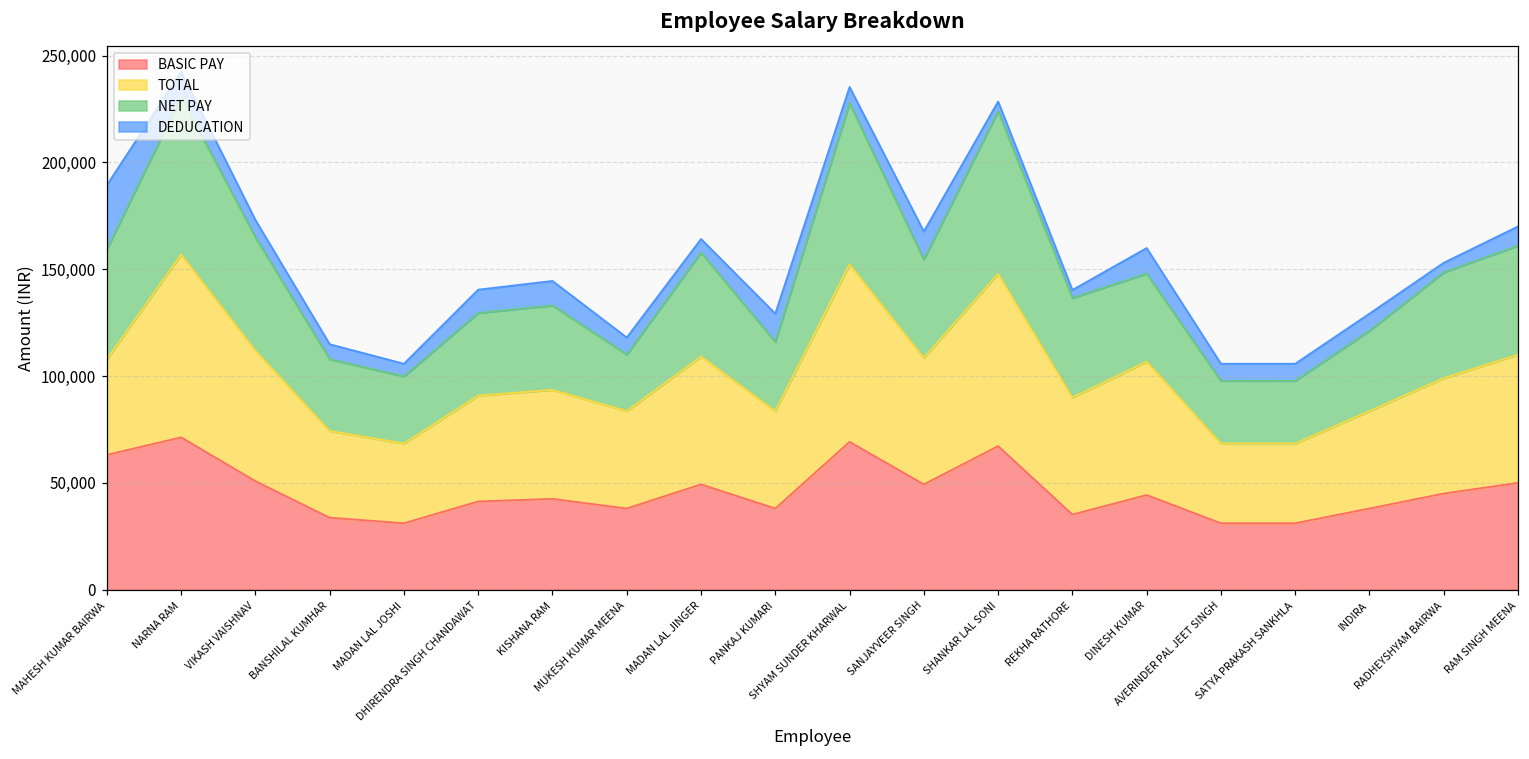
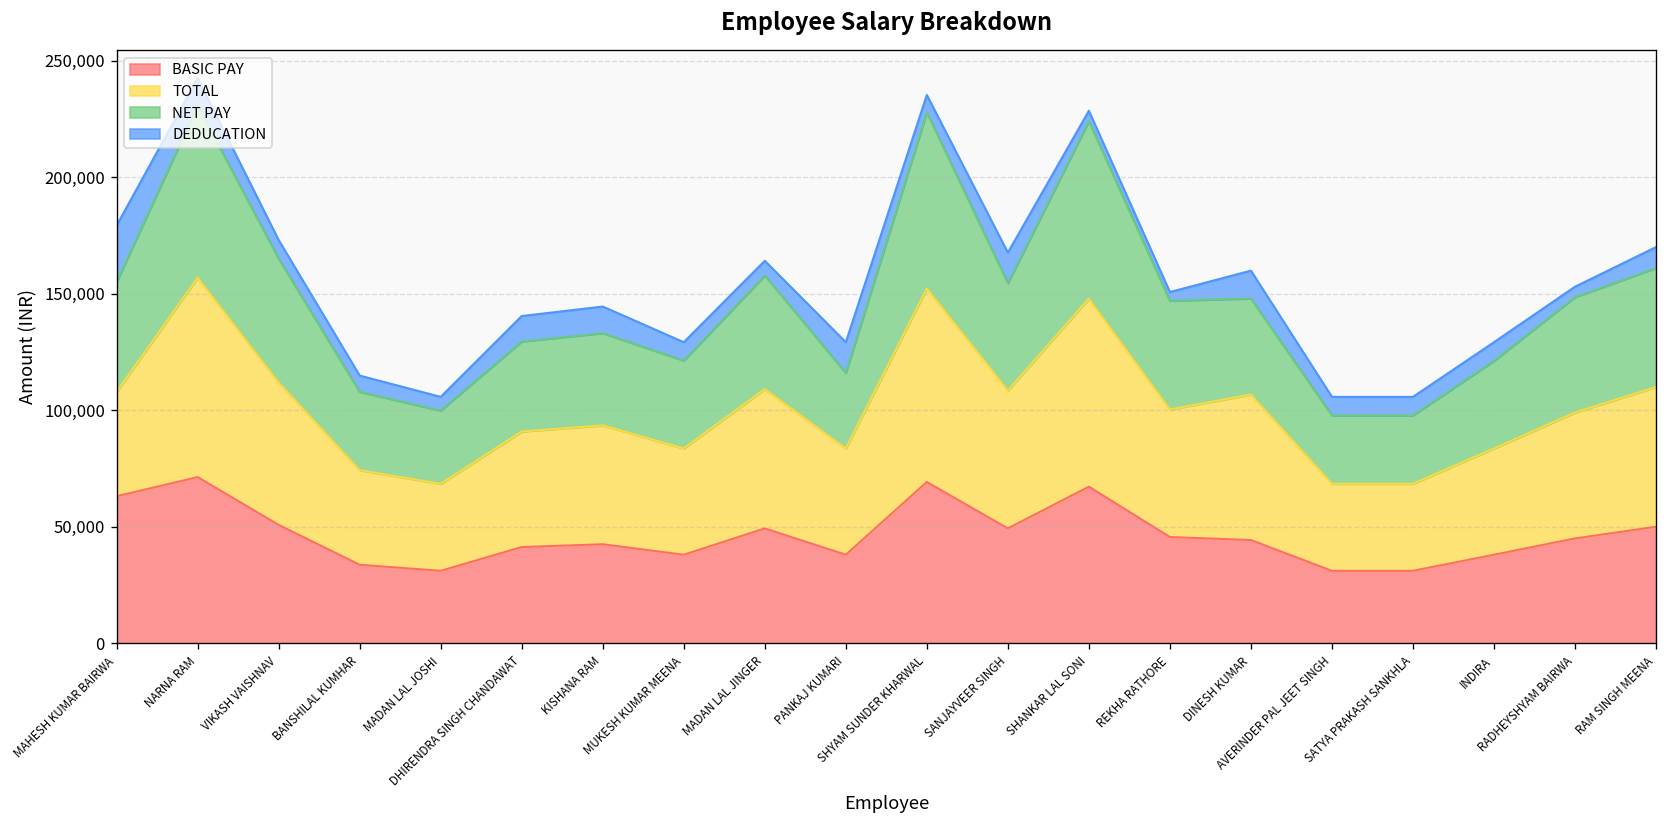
  {
    "BASIC PAY": {
      "MAHESH KUMAR BAIRWA": "63,000",
      "NARNA RAM": "71,000",
      "VIKASH VAISHNAV": "51,000",
      "BANSHILAL KUMHAR": "34,000",
      "MADAN LAL JOSHI": "31,000",
      "DHIRENDRA SINGH CHANDAWAT": "41,000",
      "KISHANA RAM": "43,000",
      "MUKESH KUMAR MEENA": "38,000",
      "MADAN LAL JINGER": "49,000",
      "PANKAJ KUMARI": "38,000",
      "SHYAM SUNDER KHARWAL": "69,000",
      "SANJAYVEER SINGH": "49,000",
      "SHANKAR LAL SONI": "67,000",
-     "REKHA RATHORE": "35,000",
+     "REKHA RATHORE": "46,000",
      "DINESH KUMAR": "44,000",
      "AVERINDER PAL JEET SINGH": "31,000",
      "SATYA PRAKASH SANKHLA": "31,000",
      "INDIRA": "38,000",
      "RADHEYSHYAM BAIRWA": "45,000",
      "RAM SINGH MEENA": "50,000"
    },
    "TOTAL": {
      "MAHESH KUMAR BAIRWA": "45,000",
      "NARNA RAM": "86,000",
      "VIKASH VAISHNAV": "61,000",
      "BANSHILAL KUMHAR": "41,000",
      "MADAN LAL JOSHI": "37,000",
      "DHIRENDRA SINGH CHANDAWAT": "50,000",
      "KISHANA RAM": "51,000",
      "MUKESH KUMAR MEENA": "46,000",
      "MADAN LAL JINGER": "60,000",
      "PANKAJ KUMARI": "46,000",
      "SHYAM SUNDER KHARWAL": "83,000",
      "SANJAYVEER SINGH": "59,000",
      "SHANKAR LAL SONI": "81,000",
      "REKHA RATHORE": "55,000",
      "DINESH KUMAR": "62,000",
      "AVERINDER PAL JEET SINGH": "37,000",
      "SATYA PRAKASH SANKHLA": "37,000",
      "INDIRA": "46,000",
      "RADHEYSHYAM BAIRWA": "54,000",
      "RAM SINGH MEENA": "60,000"
    },
    "NET PAY": {
-     "MAHESH KUMAR BAIRWA": "51,000",
+     "MAHESH KUMAR BAIRWA": "47,000",
      "VIKASH VAISHNAV": "53,000",
      "BANSHILAL KUMHAR": "34,000",
      "MADAN LAL JOSHI": "31,000",
      "DHIRENDRA SINGH CHANDAWAT": "39,000",
      "KISHANA RAM": "40,000",
-     "MUKESH KUMAR MEENA": "26,000",
+     "MUKESH KUMAR MEENA": "38,000",
      "MADAN LAL JINGER": "49,000",
      "PANKAJ KUMARI": "32,000",
      "SHYAM SUNDER KHARWAL": "76,000",
      "SANJAYVEER SINGH": "46,000",
      "SHANKAR LAL SONI": "76,000",
      "REKHA RATHORE": "47,000",
      "DINESH KUMAR": "41,000",
      "AVERINDER PAL JEET SINGH": "29,000",
      "SATYA PRAKASH SANKHLA": "29,000",
      "INDIRA": "38,000",
      "RADHEYSHYAM BAIRWA": "50,000",
      "RAM SINGH MEENA": "51,000"
    },
    "DEDUCATION": {
-     "MAHESH KUMAR BAIRWA": "30,000",
+     "MAHESH KUMAR BAIRWA": "24,000",
      "VIKASH VAISHNAV": "8,000",
      "BANSHILAL KUMHAR": "7,000",
      "MADAN LAL JOSHI": "6,000",
      "DHIRENDRA SINGH CHANDAWAT": "11,000",
      "KISHANA RAM": "11,000",
      "MUKESH KUMAR MEENA": "8,000",
      "MADAN LAL JINGER": "6,000",
      "PANKAJ KUMARI": "13,000",
      "SHYAM SUNDER KHARWAL": "8,000",
      "SANJAYVEER SINGH": "13,000",
      "SHANKAR LAL SONI": "5,000",
      "REKHA RATHORE": "4,000",
      "DINESH KUMAR": "12,000",
      "AVERINDER PAL JEET SINGH": "8,000",
      "SATYA PRAKASH SANKHLA": "8,000",
      "INDIRA": "8,000",
      "RADHEYSHYAM BAIRWA": "5,000",
      "RAM SINGH MEENA": "9,000"
    }
  }
